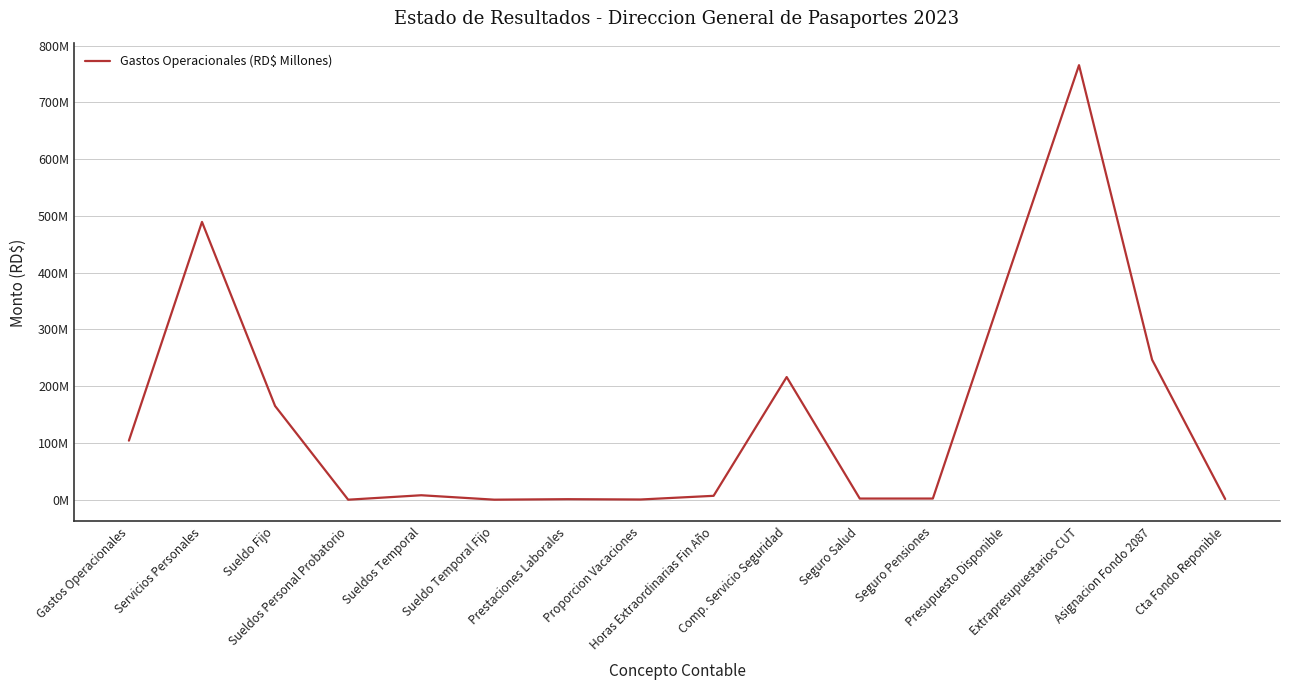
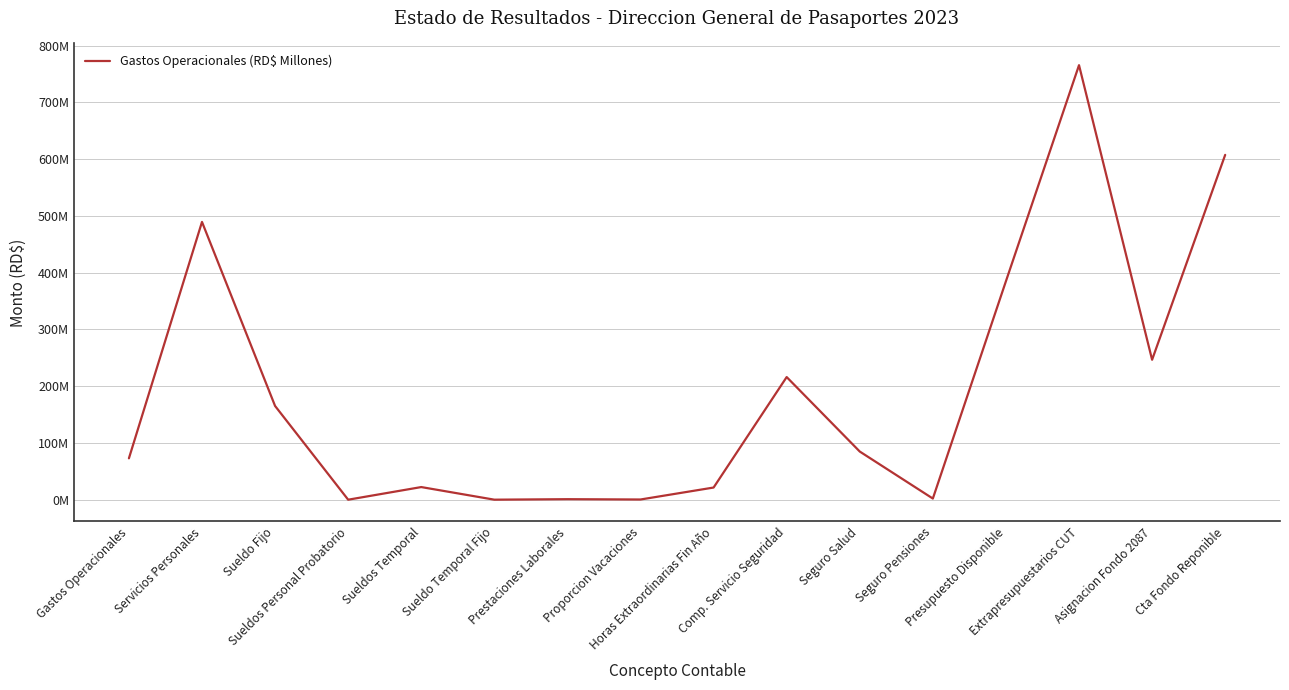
  {
-   "Gastos Operacionales": 100000000,
+   "Gastos Operacionales": 70000000,
    "Servicios Personales": 490000000,
    "Sueldo Fijo": 170000000,
    "Sueldos Personal Probatorio": 0,
-   "Sueldos Temporal": 10000000,
+   "Sueldos Temporal": 20000000,
    "Sueldo Temporal Fijo": 0,
    "Prestaciones Laborales": 0,
    "Proporcion Vacaciones": 0,
-   "Horas Extraordinarias Fin Año": 10000000,
+   "Horas Extraordinarias Fin Año": 20000000,
    "Comp. Servicio Seguridad": 220000000,
-   "Seguro Salud": 0,
+   "Seguro Salud": 80000000,
    "Seguro Pensiones": 0,
    "Presupuesto Disponible": 380000000,
    "Extrapresupuestarios CUT": 770000000,
    "Asignacion Fondo 2087": 250000000,
-   "Cta Fondo Reponible": 0
+   "Cta Fondo Reponible": 610000000
  }
